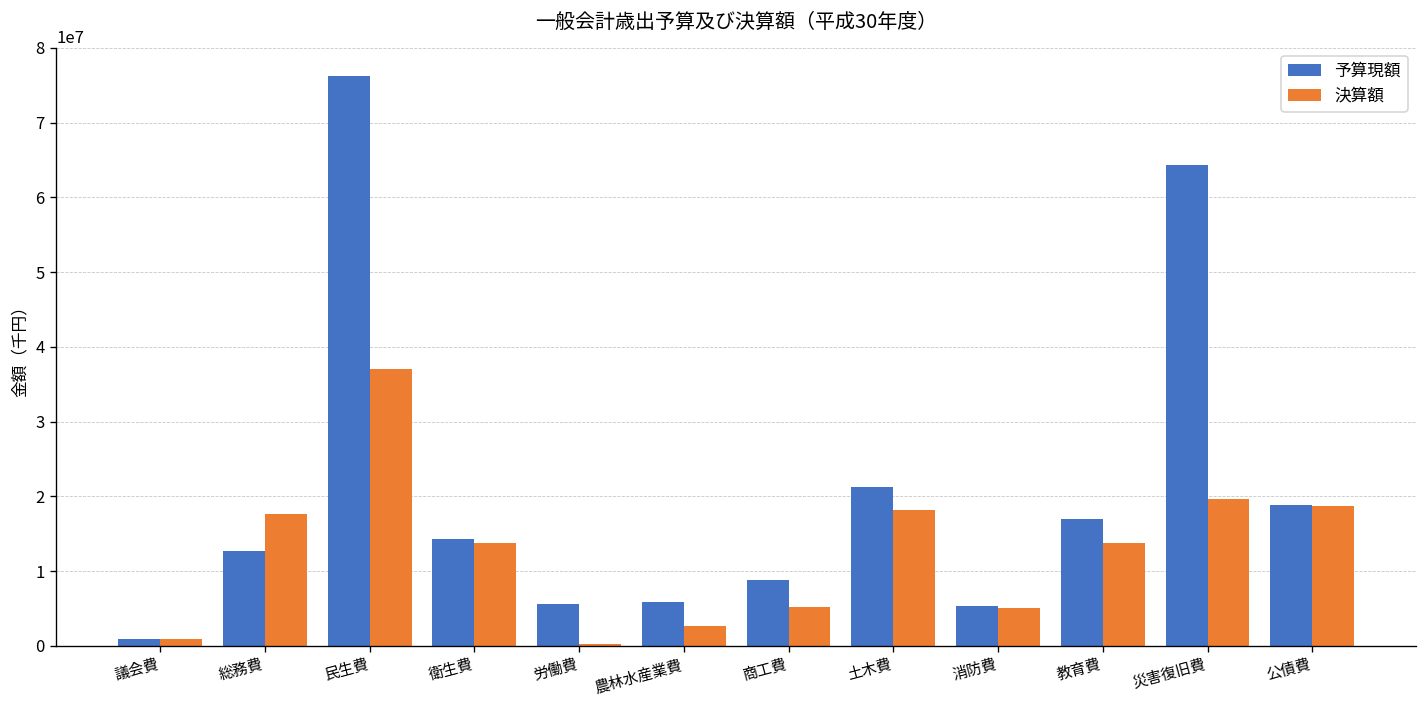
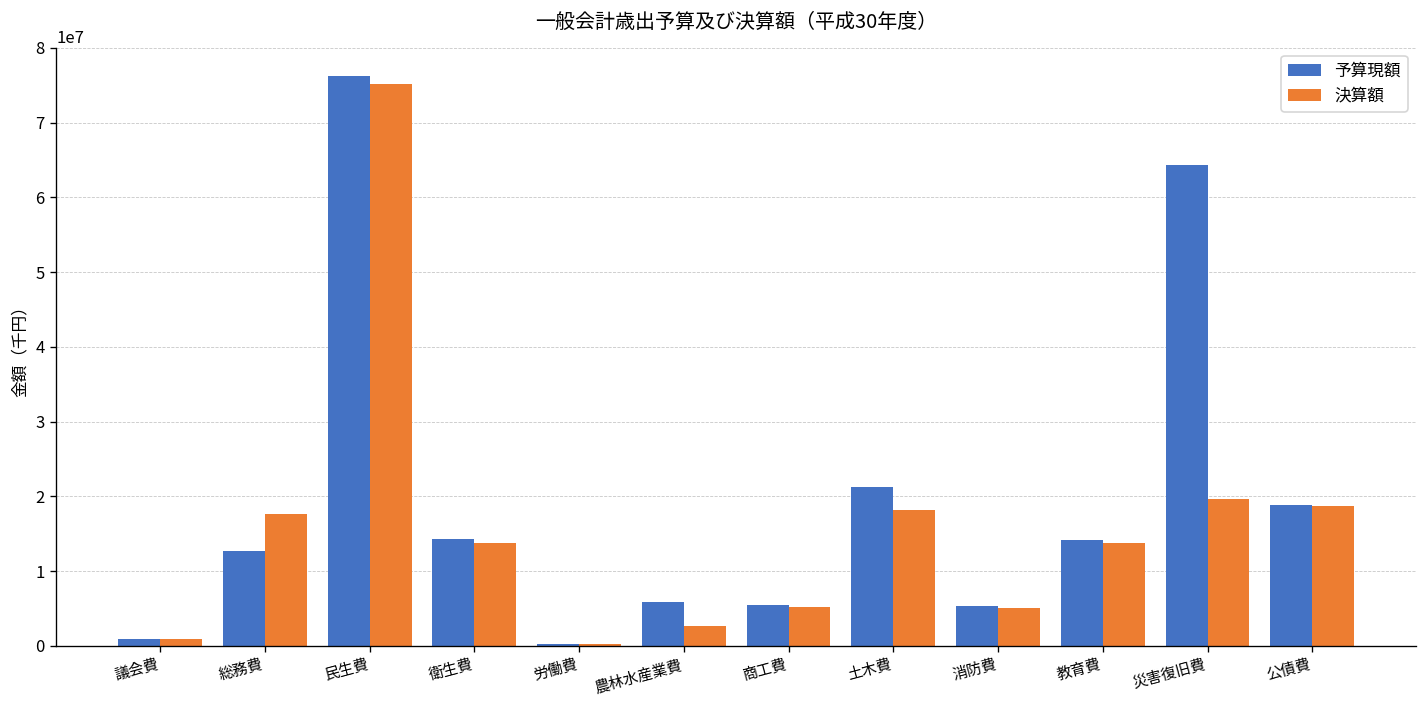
  {
    "予算現額": {
      "議会費": 1000000,
      "総務費": 13000000,
      "民生費": 76000000,
      "衛生費": 14000000,
-     "労働費": 6000000,
+     "労働費": 0,
      "農林水産業費": 6000000,
-     "商工費": 9000000,
+     "商工費": 5000000,
      "土木費": 21000000,
      "消防費": 5000000,
-     "教育費": 17000000,
+     "教育費": 14000000,
      "災害復旧費": 64000000,
      "公債費": 19000000
    },
    "決算額": {
      "議会費": 1000000,
      "総務費": 18000000,
-     "民生費": 37000000,
+     "民生費": 75000000,
      "衛生費": 14000000,
      "農林水産業費": 3000000,
      "商工費": 5000000,
      "土木費": 18000000,
      "消防費": 5000000,
      "教育費": 14000000,
      "災害復旧費": 20000000,
      "公債費": 19000000
    }
  }
